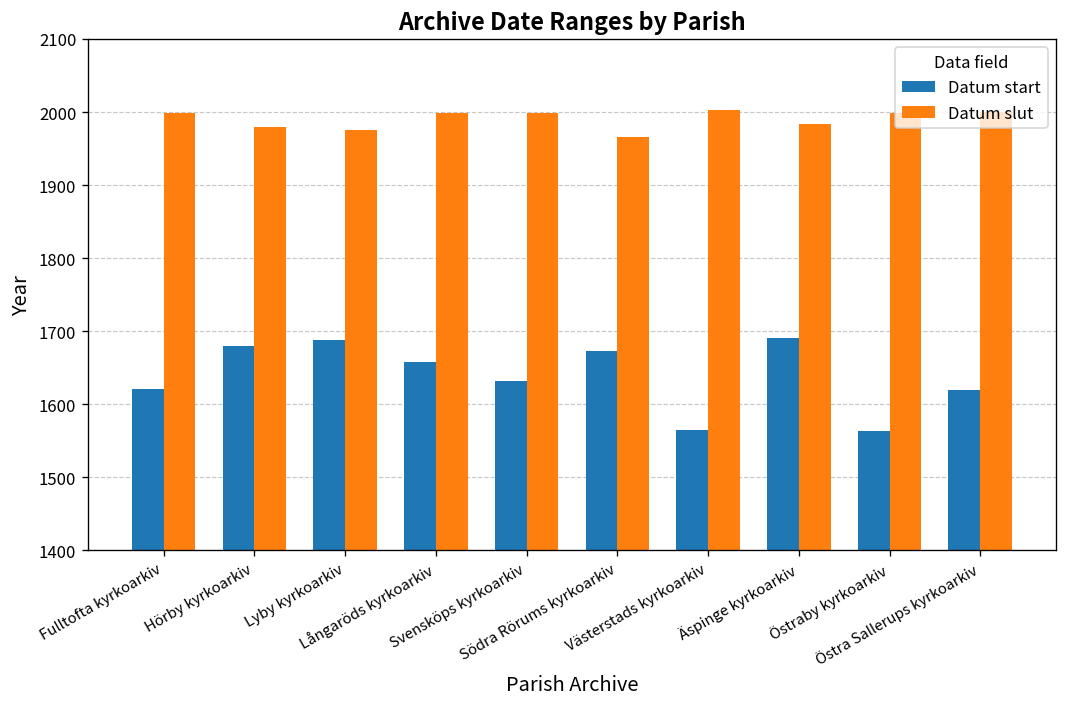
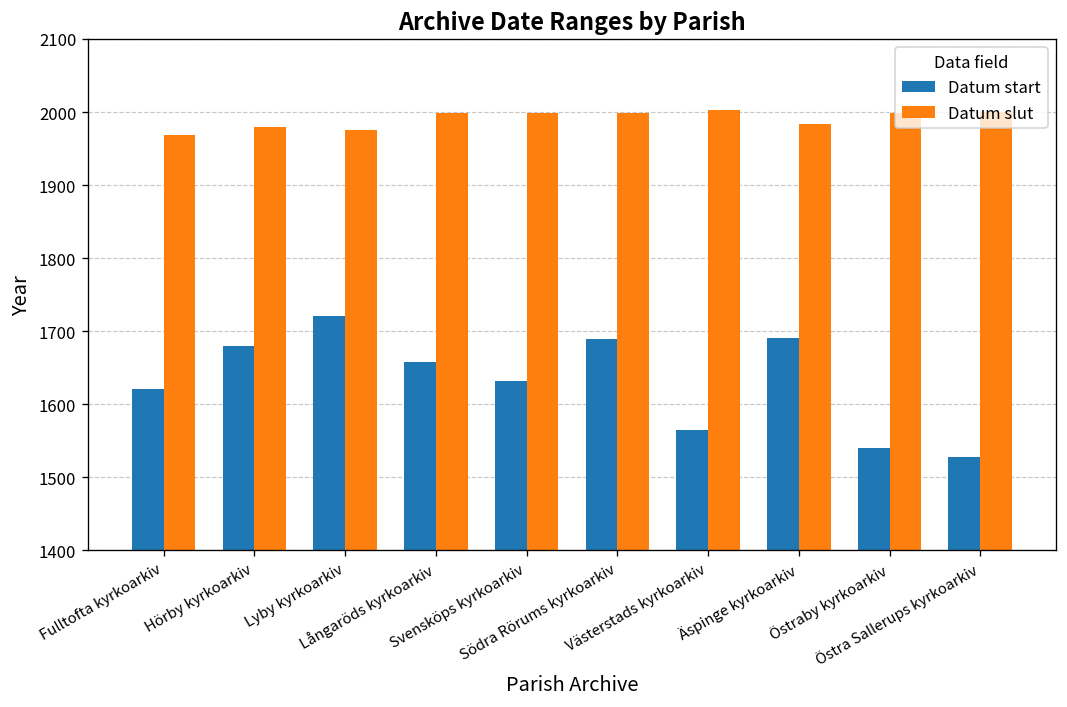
  {
    "Datum start": {
      "Fulltofta kyrkoarkiv": 1620,
      "Hörby kyrkoarkiv": 1680,
-     "Lyby kyrkoarkiv": 1690,
+     "Lyby kyrkoarkiv": 1720,
      "Långaröds kyrkoarkiv": 1660,
      "Svensköps kyrkoarkiv": 1630,
-     "Södra Rörums kyrkoarkiv": 1670,
+     "Södra Rörums kyrkoarkiv": 1690,
      "Västerstads kyrkoarkiv": 1570,
      "Äspinge kyrkoarkiv": 1690,
-     "Östraby kyrkoarkiv": 1560,
-     "Östra Sallerups kyrkoarkiv": 1620
+     "Östraby kyrkoarkiv": 1540,
+     "Östra Sallerups kyrkoarkiv": 1530
    },
    "Datum slut": {
-     "Fulltofta kyrkoarkiv": 2000,
+     "Fulltofta kyrkoarkiv": 1970,
      "Hörby kyrkoarkiv": 1980,
      "Lyby kyrkoarkiv": 1980,
      "Långaröds kyrkoarkiv": 2000,
      "Svensköps kyrkoarkiv": 2000,
-     "Södra Rörums kyrkoarkiv": 1970,
+     "Södra Rörums kyrkoarkiv": 2000,
      "Västerstads kyrkoarkiv": 2000,
      "Äspinge kyrkoarkiv": 1980
    }
  }
